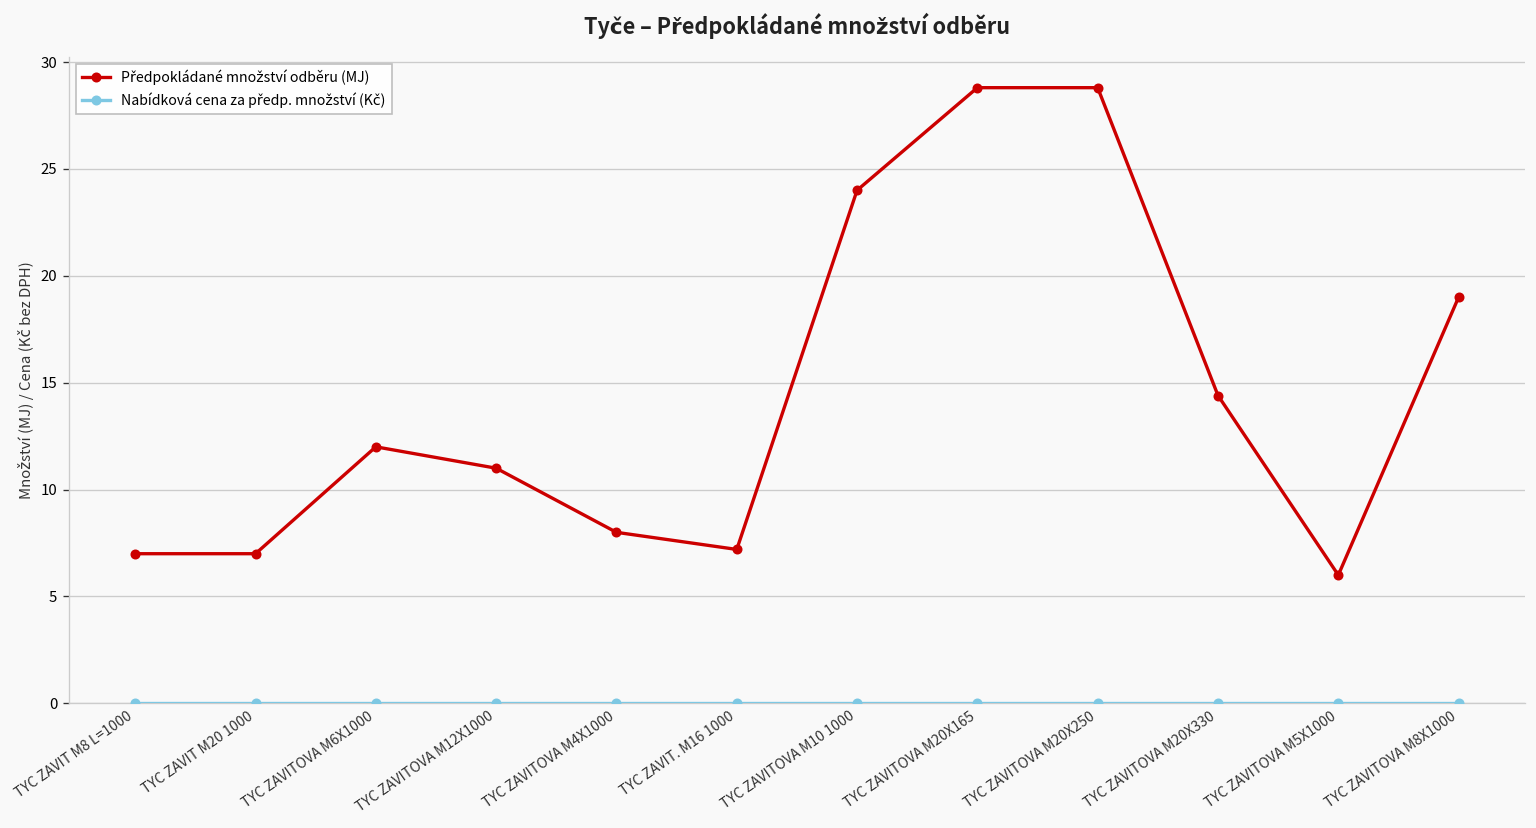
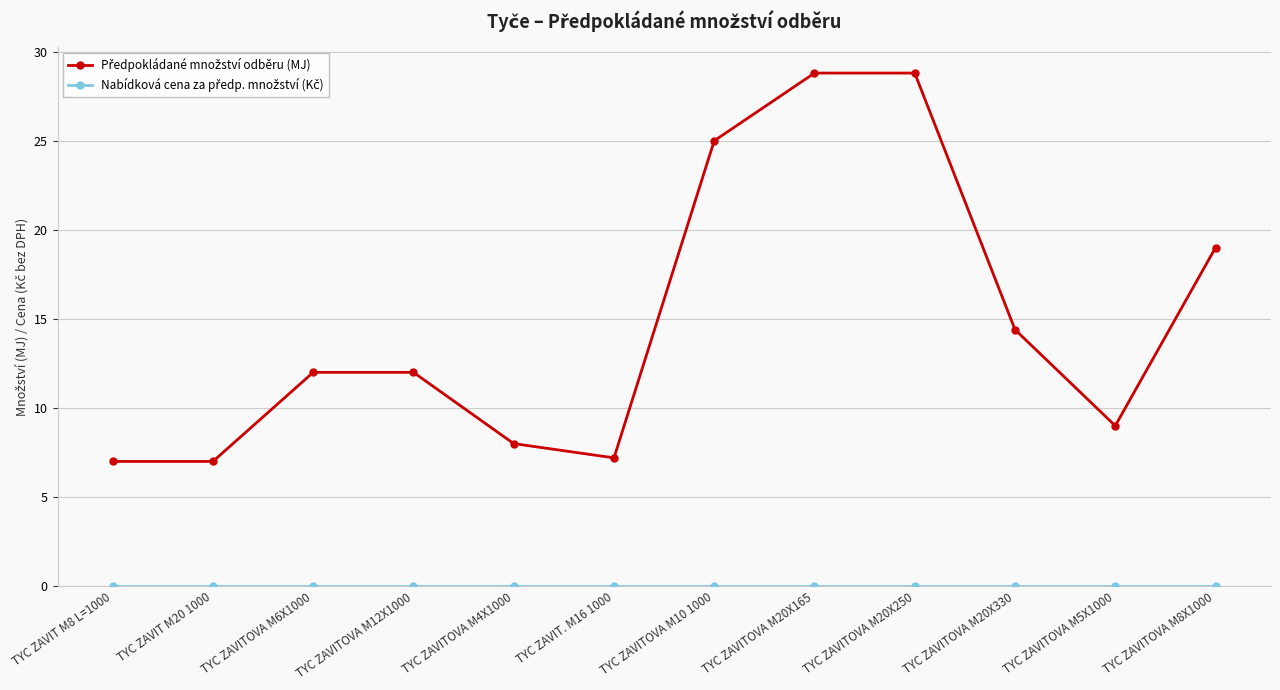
  {
    "Předpokládané množství odběru (MJ)": {
      "TYC ZAVIT M8 L=1000": 7,
      "TYC ZAVIT M20 1000": 7,
      "TYC ZAVITOVA M6X1000": 12,
-     "TYC ZAVITOVA M12X1000": 11,
+     "TYC ZAVITOVA M12X1000": 12,
      "TYC ZAVITOVA M4X1000": 8,
      "TYC ZAVIT. M16 1000": 7.2,
-     "TYC ZAVITOVA M10 1000": 24,
+     "TYC ZAVITOVA M10 1000": 25,
      "TYC ZAVITOVA M20X165": 28.8,
      "TYC ZAVITOVA M20X250": 28.8,
      "TYC ZAVITOVA M20X330": 14.4,
-     "TYC ZAVITOVA M5X1000": 6,
+     "TYC ZAVITOVA M5X1000": 9,
      "TYC ZAVITOVA M8X1000": 19
    },
    "Nabídková cena za předp. množství (Kč)": {
      "TYC ZAVIT M8 L=1000": 0,
      "TYC ZAVIT M20 1000": 0,
      "TYC ZAVITOVA M6X1000": 0,
      "TYC ZAVITOVA M12X1000": 0,
      "TYC ZAVITOVA M4X1000": 0,
      "TYC ZAVIT. M16 1000": 0,
      "TYC ZAVITOVA M10 1000": 0,
      "TYC ZAVITOVA M20X165": 0,
      "TYC ZAVITOVA M20X250": 0,
      "TYC ZAVITOVA M20X330": 0,
      "TYC ZAVITOVA M5X1000": 0,
      "TYC ZAVITOVA M8X1000": 0
    }
  }
